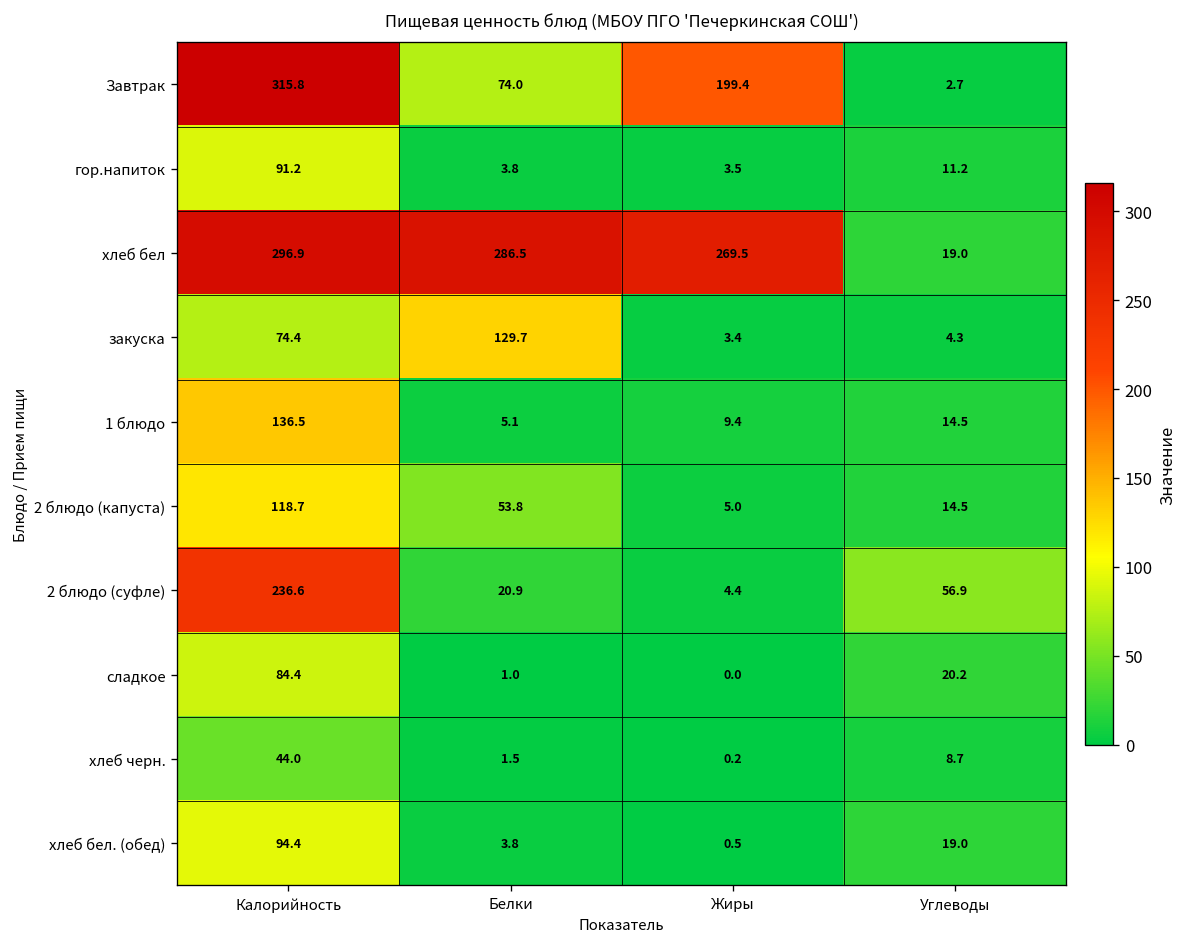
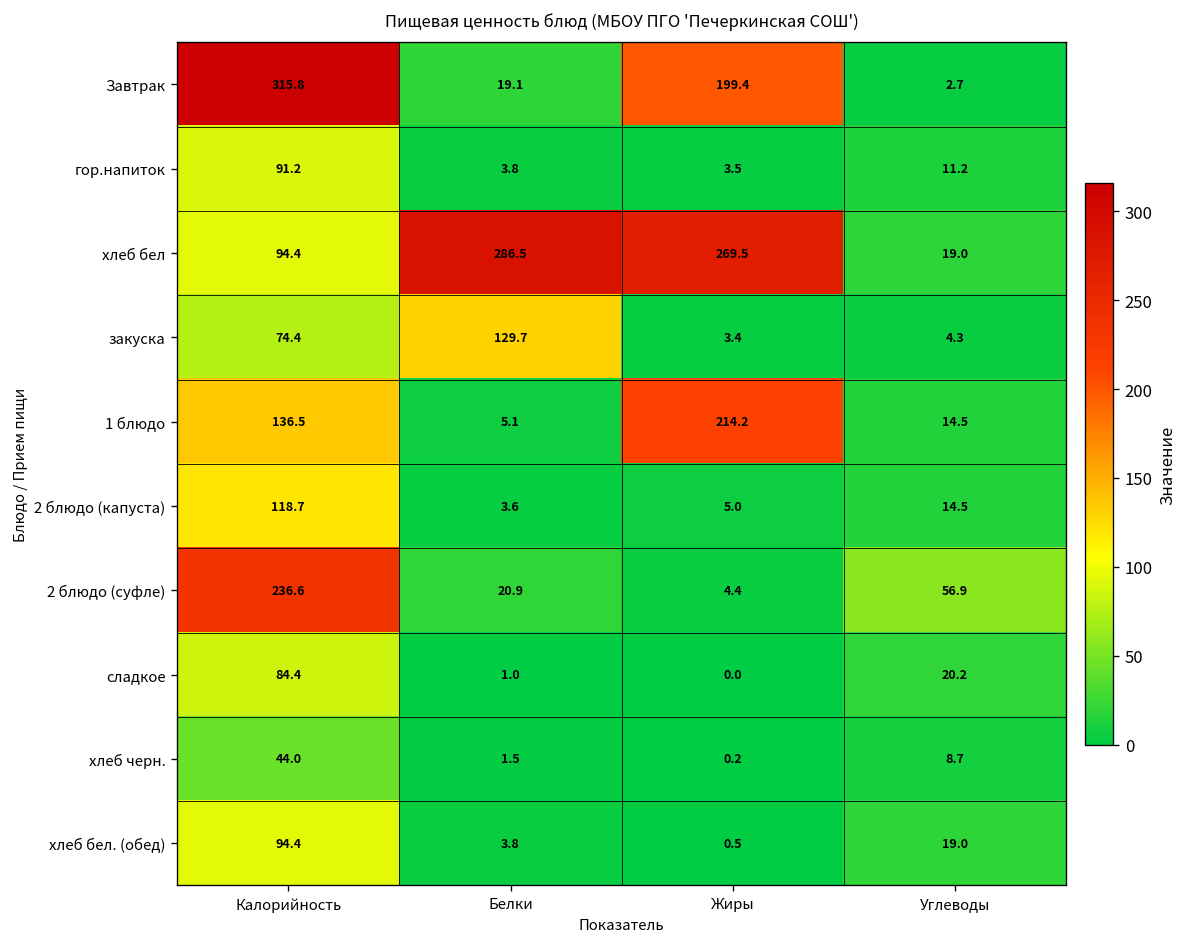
  {
    "Завтрак": {
      "Калорийность": 315.8,
-     "Белки": 74.0,
+     "Белки": 19.1,
      "Жиры": 199.4,
      "Углеводы": 2.7
    },
    "гор.напиток": {
      "Калорийность": 91.2,
      "Белки": 3.8,
      "Жиры": 3.5,
      "Углеводы": 11.2
    },
    "хлеб бел": {
-     "Калорийность": 296.9,
+     "Калорийность": 94.4,
      "Белки": 286.5,
      "Жиры": 269.5,
      "Углеводы": 19.0
    },
    "закуска": {
      "Калорийность": 74.4,
      "Белки": 129.7,
      "Жиры": 3.4,
      "Углеводы": 4.3
    },
    "1 блюдо": {
      "Калорийность": 136.5,
      "Белки": 5.1,
-     "Жиры": 9.4,
+     "Жиры": 214.2,
      "Углеводы": 14.5
    },
    "2 блюдо (капуста)": {
      "Калорийность": 118.7,
-     "Белки": 53.8,
+     "Белки": 3.6,
      "Жиры": 5.0,
      "Углеводы": 14.5
    },
    "2 блюдо (суфле)": {
      "Калорийность": 236.6,
      "Белки": 20.9,
      "Жиры": 4.4,
      "Углеводы": 56.9
    },
    "сладкое": {
      "Калорийность": 84.4,
      "Белки": 1.0,
      "Жиры": 0.0,
      "Углеводы": 20.2
    },
    "хлеб черн.": {
      "Калорийность": 44.0,
      "Белки": 1.5,
      "Жиры": 0.2,
      "Углеводы": 8.7
    },
    "хлеб бел. (обед)": {
      "Калорийность": 94.4,
      "Белки": 3.8,
      "Жиры": 0.5,
      "Углеводы": 19.0
    }
  }
